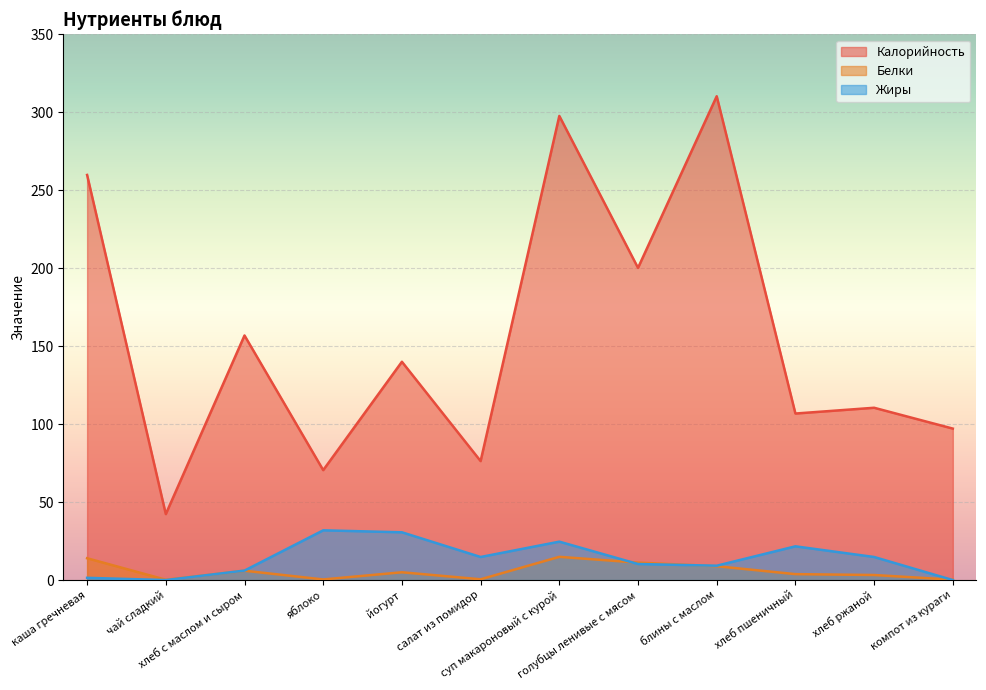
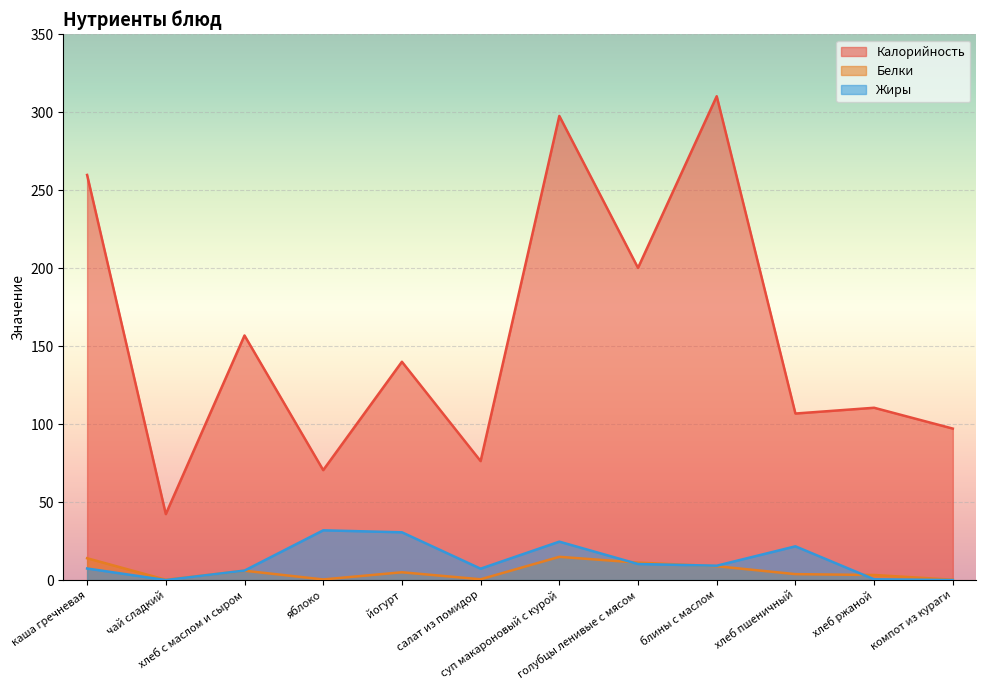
  {
    "Жиры": {
-     "каша гречневая": 1,
+     "каша гречневая": 7,
      "яблоко": 32,
      "йогурт": 31,
-     "салат из помидор": 15,
+     "салат из помидор": 7,
      "суп макароновый с курой": 25,
      "хлеб пшеничный": 22,
-     "хлеб ржаной": 15
+     "хлеб ржаной": 1
    }
  }
